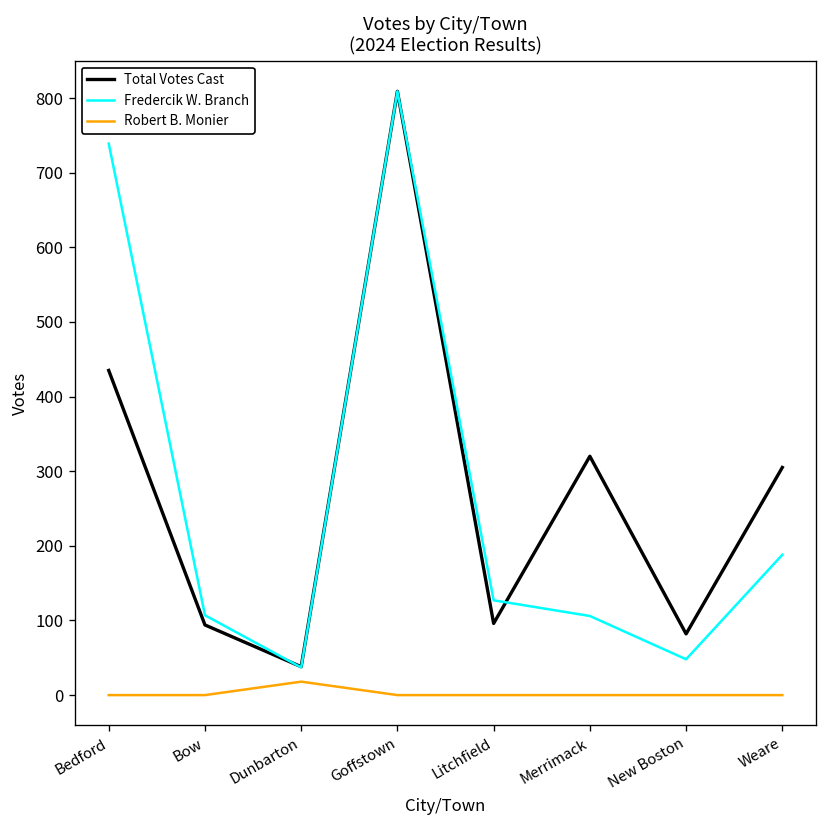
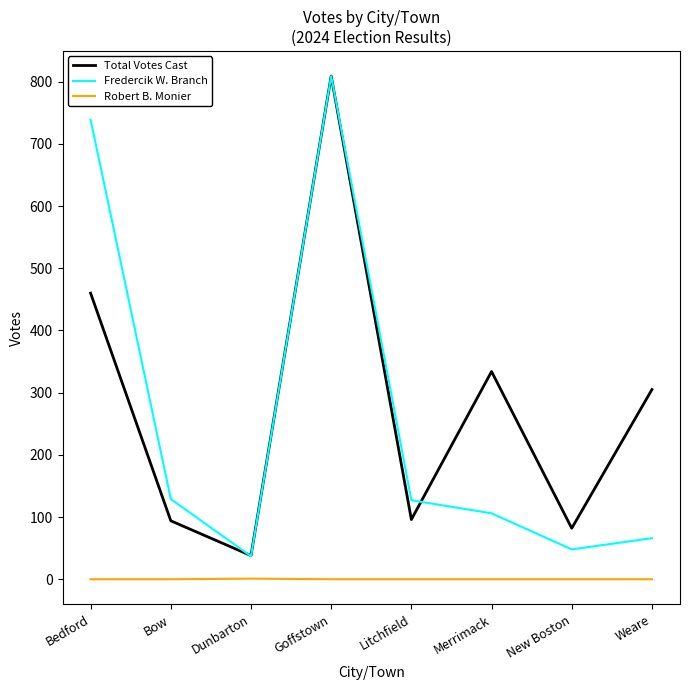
  {
    "Total Votes Cast": {
-     "Bedford": 440,
+     "Bedford": 460,
      "Bow": 90,
      "Litchfield": 100,
-     "Merrimack": 320,
+     "Merrimack": 330,
      "New Boston": 80,
      "Weare": 310
    },
    "Fredercik W. Branch": {
      "Bedford": 740,
-     "Bow": 110,
+     "Bow": 130,
      "Litchfield": 130,
      "Merrimack": 110,
      "New Boston": 50,
-     "Weare": 190
+     "Weare": 70
    },
    "Robert B. Monier": {
      "Bedford": 0,
      "Bow": 0,
-     "Dunbarton": 20,
+     "Dunbarton": 0,
      "Goffstown": 0,
      "Litchfield": 0,
      "Merrimack": 0,
      "New Boston": 0,
      "Weare": 0
    }
  }
